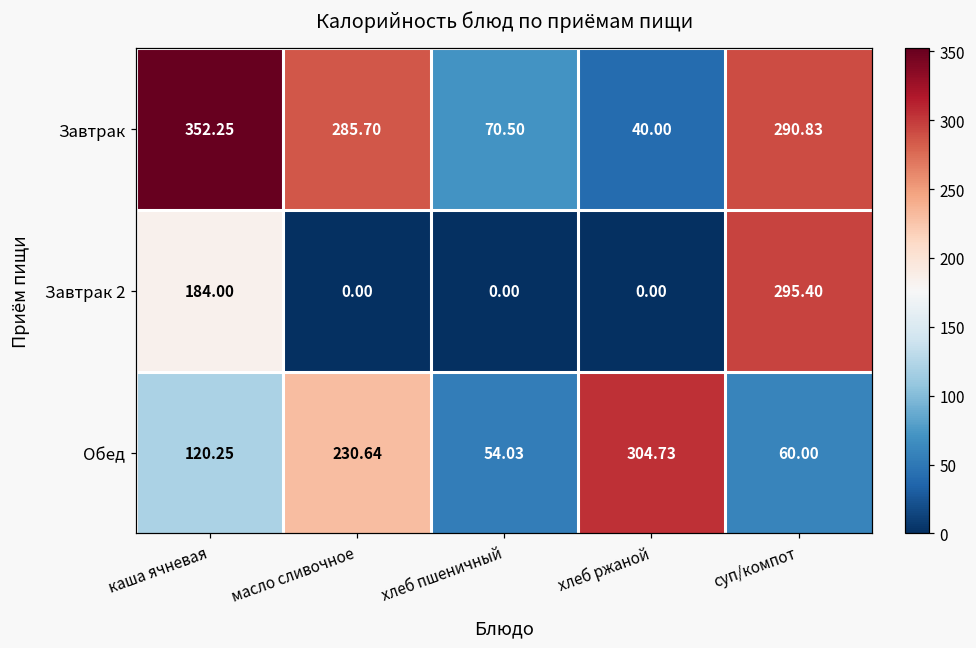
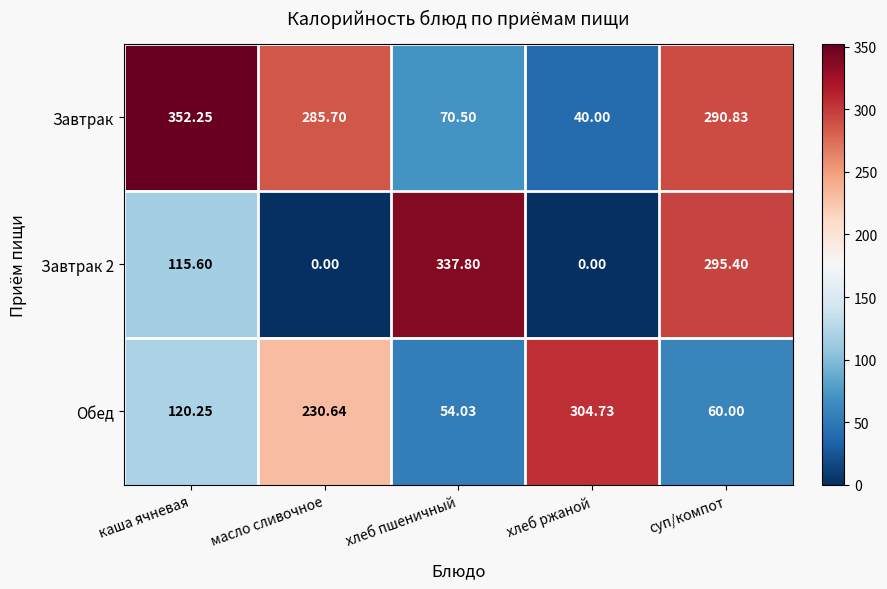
  {
    "Завтрак": {
      "каша ячневая": 352.25,
      "масло сливочное": 285.70,
      "хлеб пшеничный": 70.50,
      "хлеб ржаной": 40.00,
      "суп/компот": 290.83
    },
    "Завтрак 2": {
-     "каша ячневая": 184.00,
+     "каша ячневая": 115.60,
      "масло сливочное": 0.00,
-     "хлеб пшеничный": 0.00,
+     "хлеб пшеничный": 337.80,
      "хлеб ржаной": 0.00,
      "суп/компот": 295.40
    },
    "Обед": {
      "каша ячневая": 120.25,
      "масло сливочное": 230.64,
      "хлеб пшеничный": 54.03,
      "хлеб ржаной": 304.73,
      "суп/компот": 60.00
    }
  }
